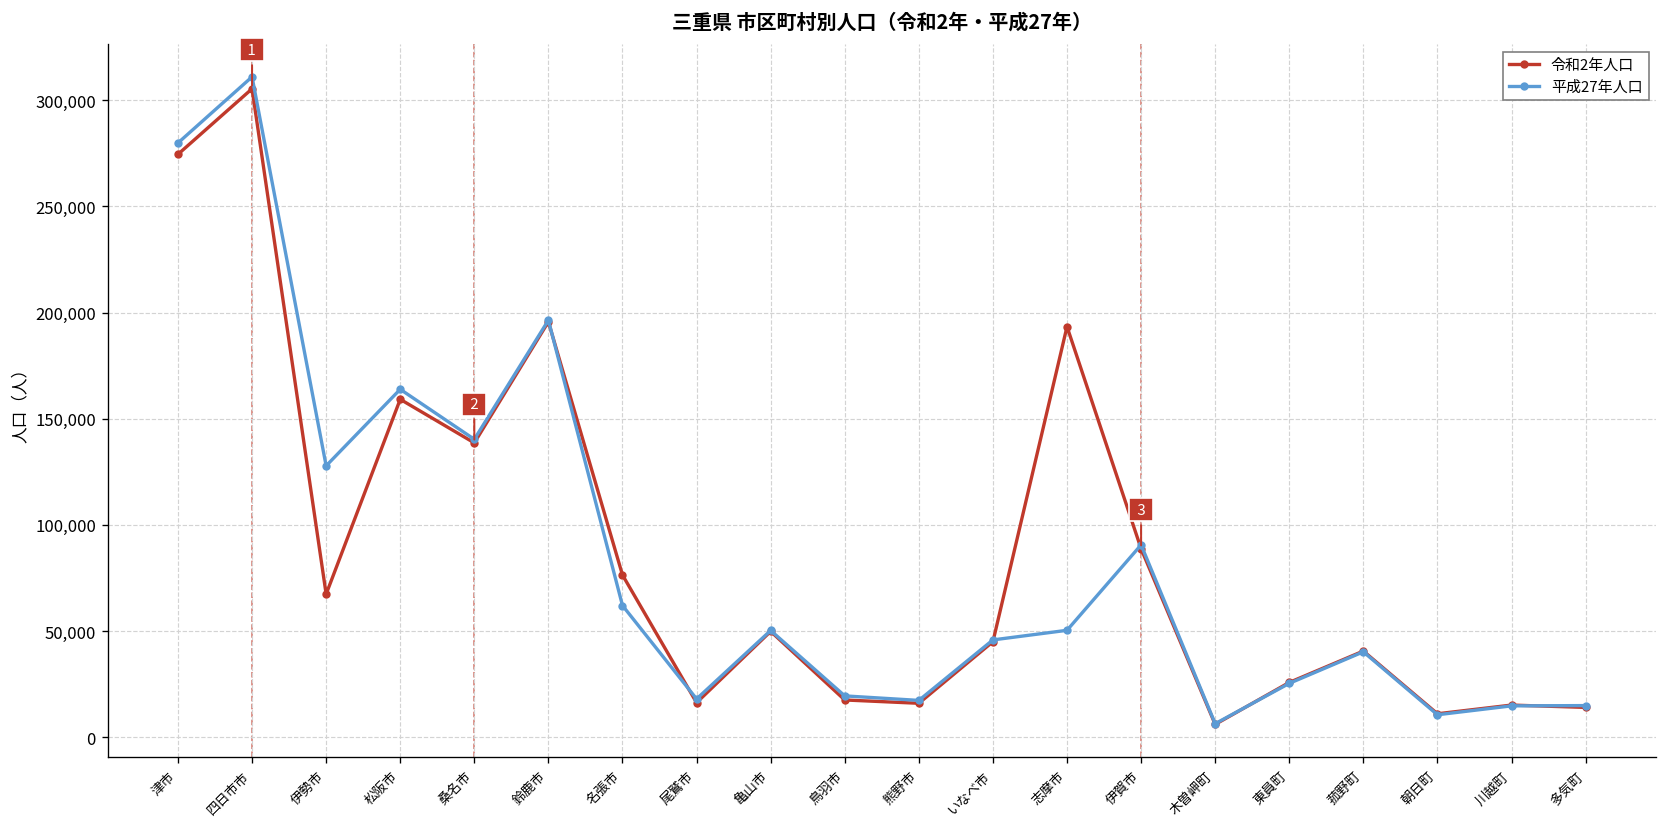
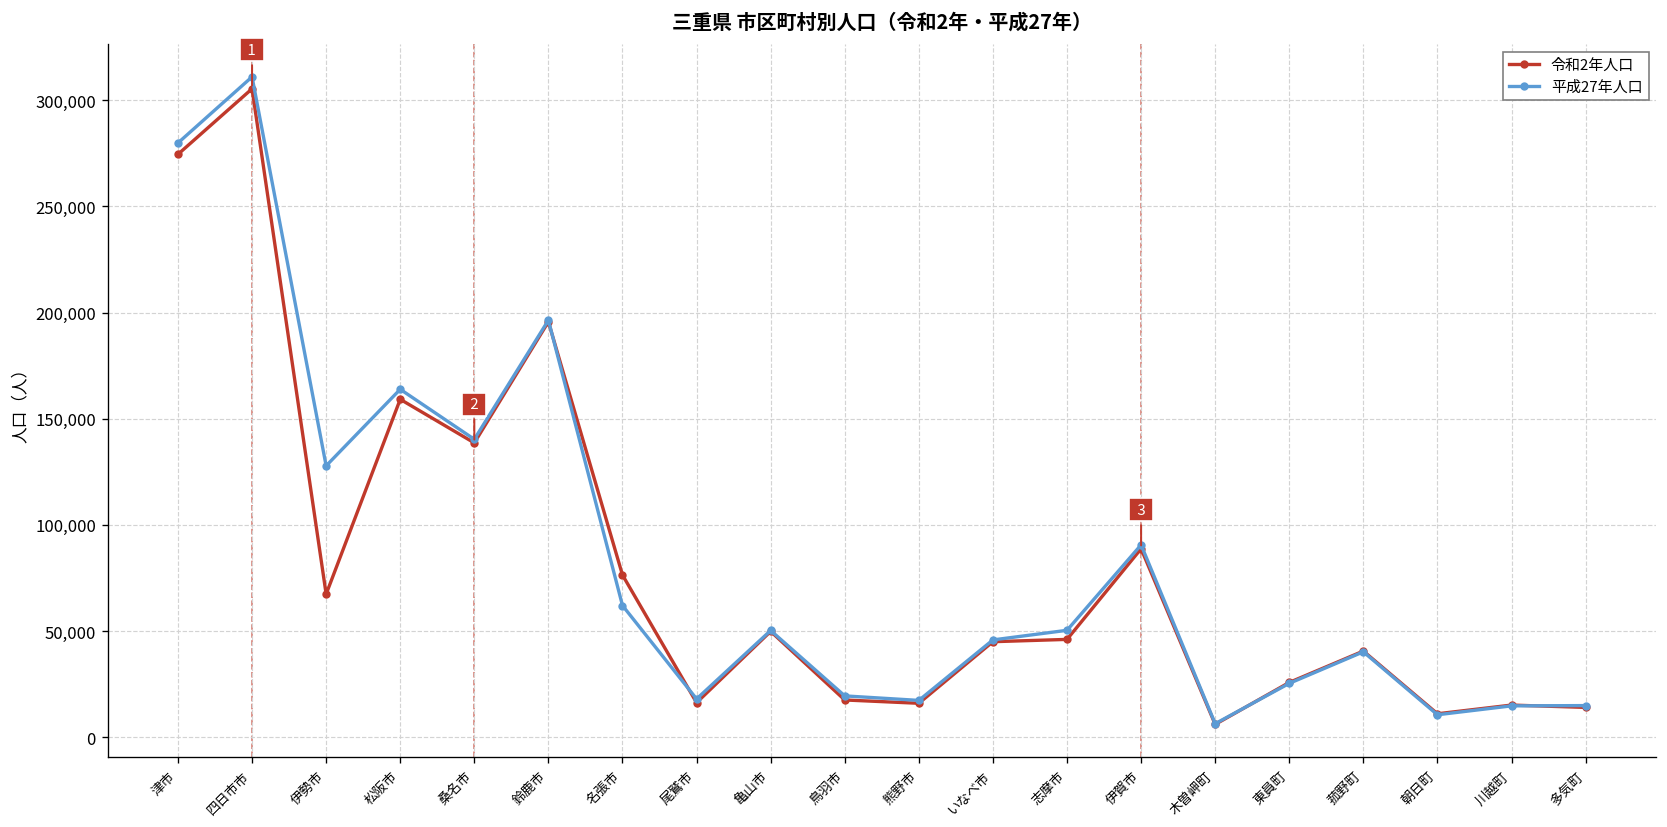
  {
    "令和2年人口": {
      "津市": "275,000",
      "四日市市": "305,000",
      "伊勢市": "67,000",
      "松阪市": "159,000",
      "桑名市": "139,000",
      "名張市": "76,000",
      "尾鷲市": "16,000",
      "鳥羽市": "18,000",
-     "志摩市": "193,000",
+     "志摩市": "46,000",
      "伊賀市": "89,000"
    },
    "平成27年人口": {
      "津市": "280,000",
      "伊勢市": "128,000",
      "松阪市": "164,000",
      "名張市": "62,000",
      "尾鷲市": "18,000",
      "鳥羽市": "19,000",
      "志摩市": "50,000"
    }
  }
